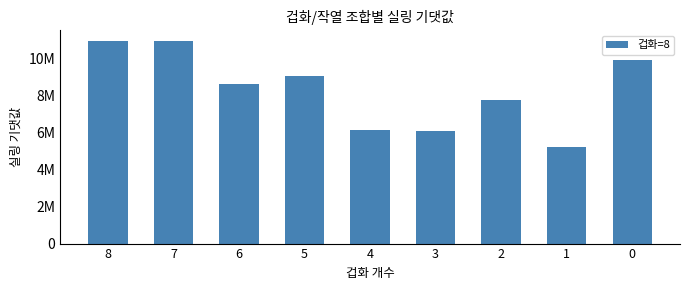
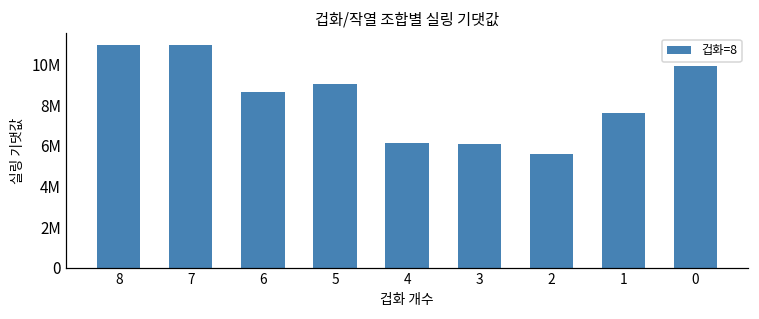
  {
    "8": 11000000,
    "7": 11000000,
    "6": 8600000,
    "5": 9000000,
    "4": 6100000,
    "3": 6100000,
-   "2": 7800000,
-   "1": 5200000,
+   "2": 5600000,
+   "1": 7600000,
    "0": 9900000
  }
